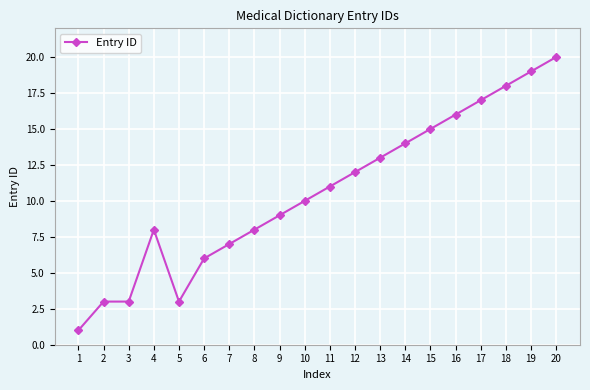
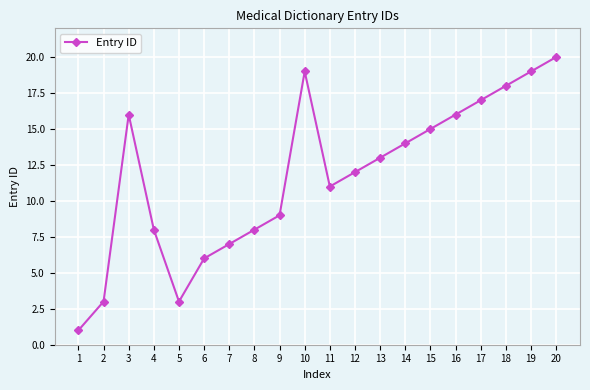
  {
    "1": 1,
    "2": 3,
-   "3": 3,
+   "3": 16,
    "4": 8,
    "5": 3,
    "6": 6,
    "7": 7,
    "8": 8,
    "9": 9,
-   "10": 10,
+   "10": 19,
    "11": 11,
    "12": 12,
    "13": 13,
    "14": 14,
    "15": 15,
    "16": 16,
    "17": 17,
    "18": 18,
    "19": 19,
    "20": 20
  }
